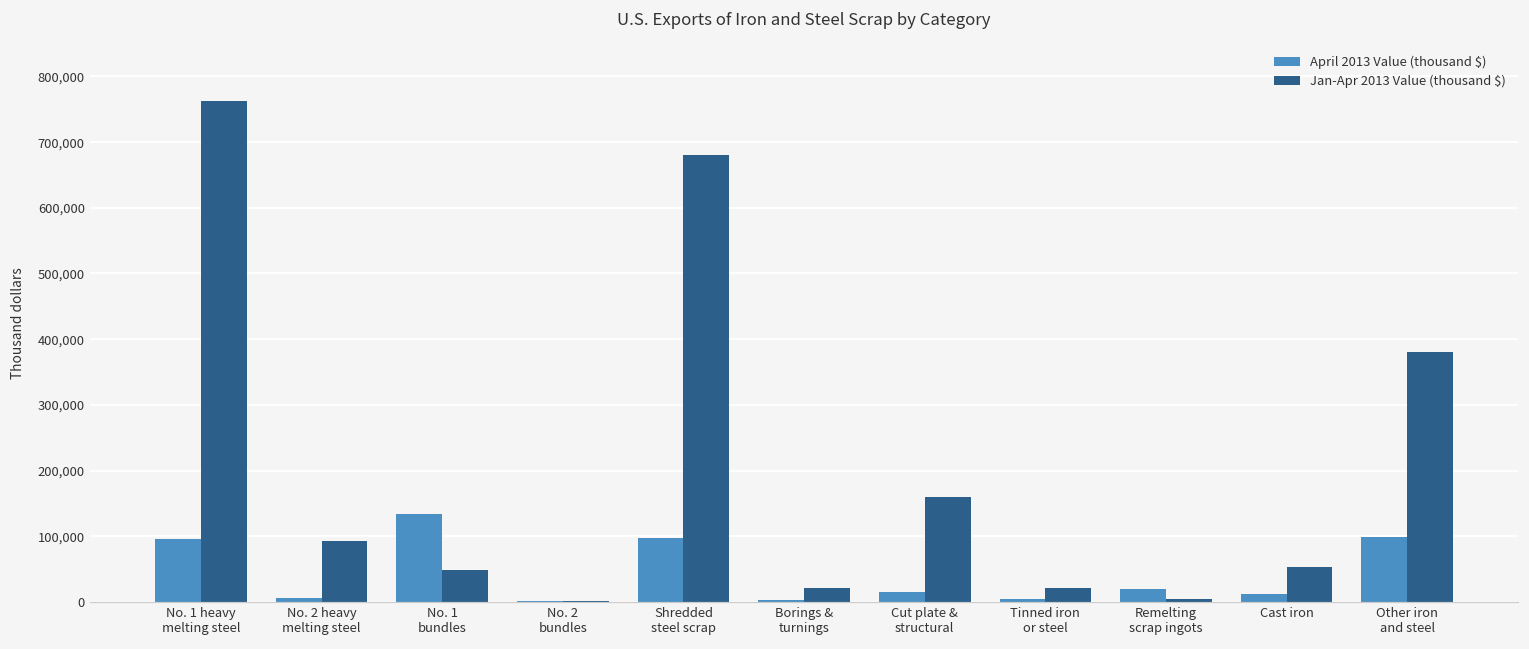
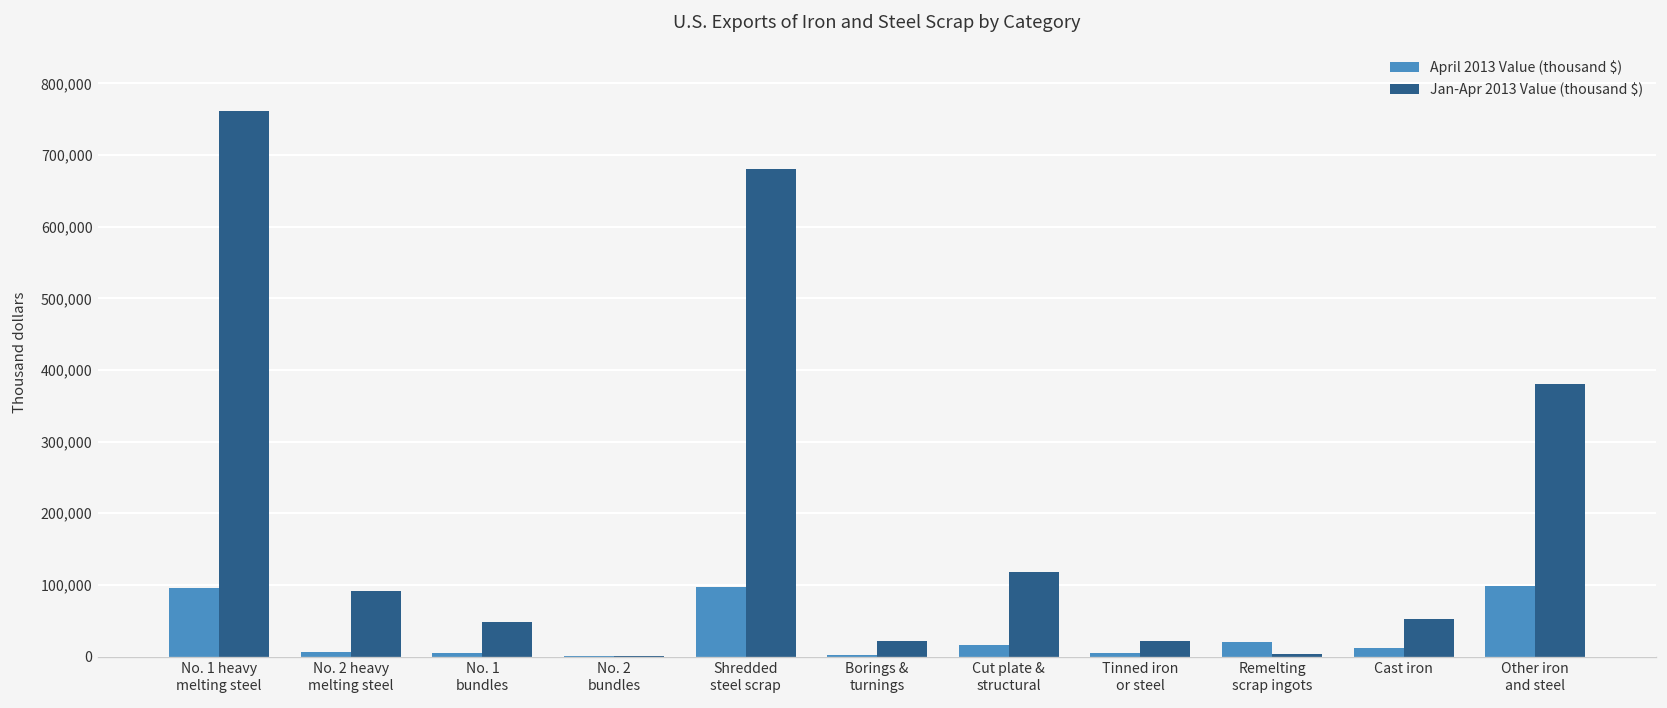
  {
    "April 2013 Value (thousand $)": {
      "No. 1 heavy melting steel": "100,000",
      "No. 2 heavy melting steel": "10,000",
-     "No. 1 bundles": "130,000",
+     "No. 1 bundles": "0",
      "Shredded steel scrap": "100,000",
      "Cut plate & structural": "20,000",
      "Tinned iron or steel": "10,000",
      "Remelting scrap ingots": "20,000",
      "Cast iron": "10,000",
      "Other iron and steel": "100,000"
    },
    "Jan-Apr 2013 Value (thousand $)": {
      "No. 1 heavy melting steel": "760,000",
      "No. 2 heavy melting steel": "90,000",
      "No. 1 bundles": "50,000",
      "Shredded steel scrap": "680,000",
      "Borings & turnings": "20,000",
-     "Cut plate & structural": "160,000",
+     "Cut plate & structural": "120,000",
      "Tinned iron or steel": "20,000",
      "Cast iron": "50,000",
      "Other iron and steel": "380,000"
    }
  }
